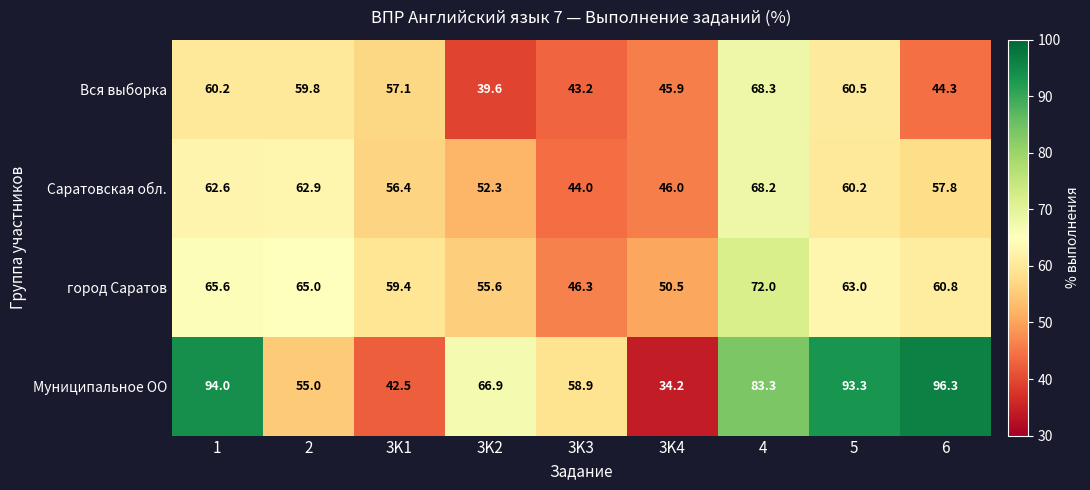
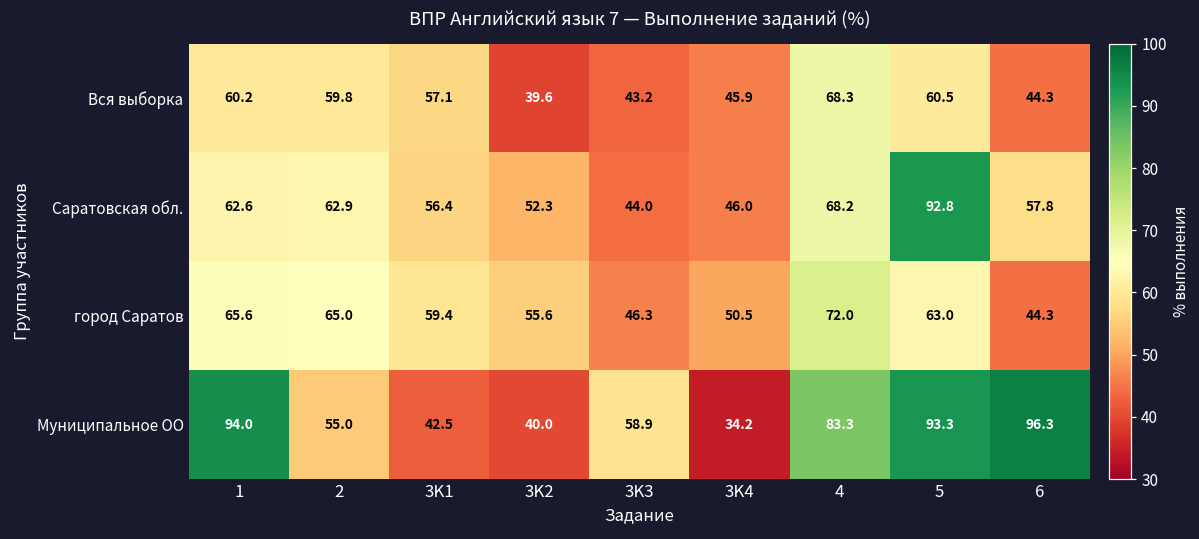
  {
    "Вся выборка": {
      "1": 60.2,
      "2": 59.8,
      "3K1": 57.1,
      "3K2": 39.6,
      "3K3": 43.2,
      "3K4": 45.9,
      "4": 68.3,
      "5": 60.5,
      "6": 44.3
    },
    "Саратовская обл.": {
      "1": 62.6,
      "2": 62.9,
      "3K1": 56.4,
      "3K2": 52.3,
      "3K3": 44.0,
      "3K4": 46.0,
      "4": 68.2,
-     "5": 60.2,
+     "5": 92.8,
      "6": 57.8
    },
    "город Саратов": {
      "1": 65.6,
      "2": 65.0,
      "3K1": 59.4,
      "3K2": 55.6,
      "3K3": 46.3,
      "3K4": 50.5,
      "4": 72.0,
      "5": 63.0,
-     "6": 60.8
+     "6": 44.3
    },
    "Муниципальное ОО": {
      "1": 94.0,
      "2": 55.0,
      "3K1": 42.5,
-     "3K2": 66.9,
+     "3K2": 40.0,
      "3K3": 58.9,
      "3K4": 34.2,
      "4": 83.3,
      "5": 93.3,
      "6": 96.3
    }
  }
